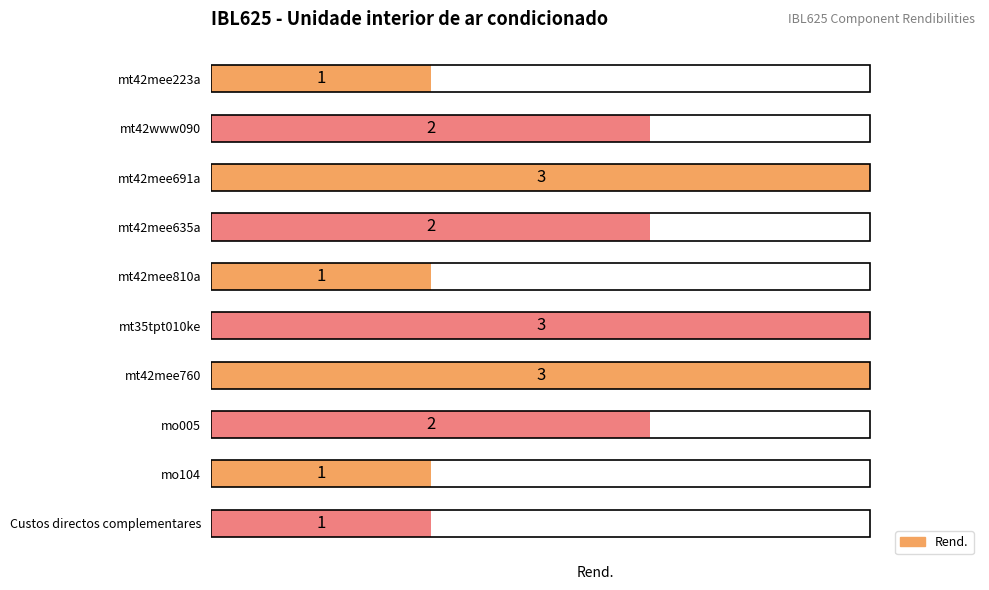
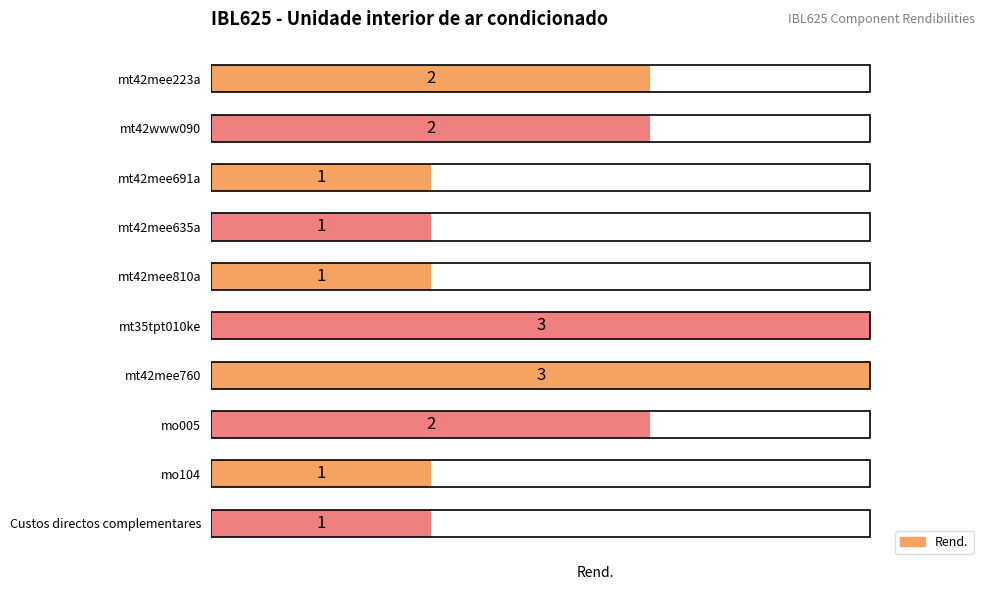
  {
-   "mt42mee223a": 1,
+   "mt42mee223a": 2,
    "mt42www090": 2,
-   "mt42mee691a": 3,
-   "mt42mee635a": 2,
+   "mt42mee691a": 1,
+   "mt42mee635a": 1,
    "mt42mee810a": 1,
    "mt35tpt010ke": 3,
    "mt42mee760": 3,
    "mo005": 2,
    "mo104": 1,
    "Custos directos complementares": 1
  }
